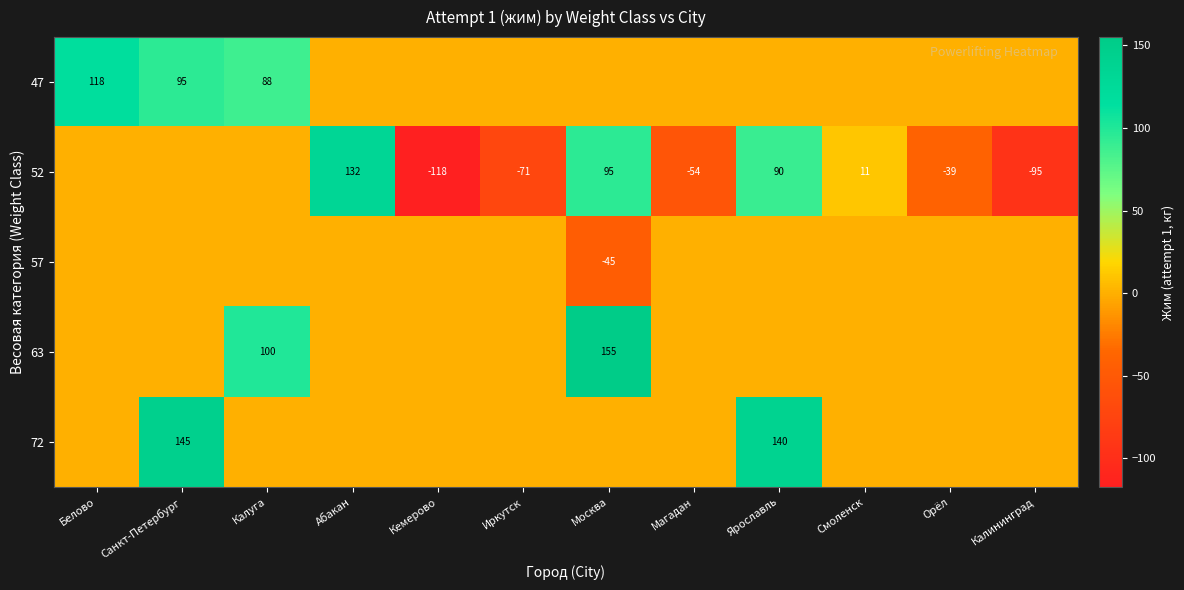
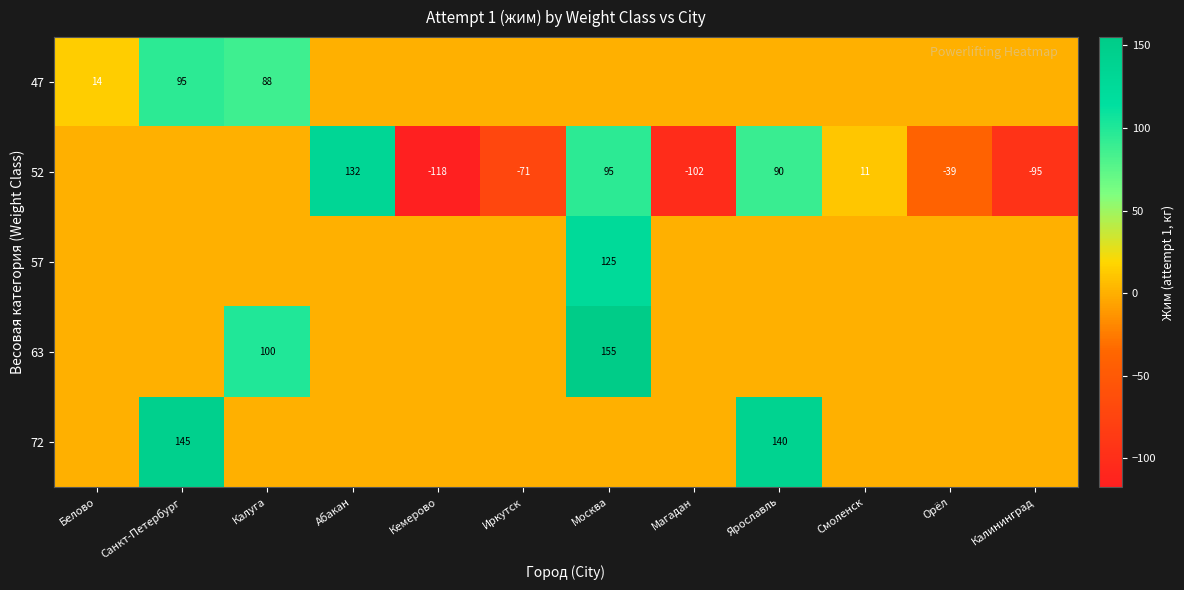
  {
    "47": {
-     "Белово": 118,
+     "Белово": 14,
      "Санкт-Петербург": 95,
      "Калуга": 88
    },
    "52": {
      "Абакан": 132,
      "Кемерово": -118,
      "Иркутск": -71,
      "Москва": 95,
-     "Магадан": -54,
+     "Магадан": -102,
      "Ярославль": 90,
      "Смоленск": 11,
      "Орёл": -39,
      "Калининград": -95
    },
    "57": {
-     "Москва": -45
+     "Москва": 125
    },
    "63": {
      "Калуга": 100,
      "Москва": 155
    },
    "72": {
      "Санкт-Петербург": 145,
      "Ярославль": 140
    }
  }
